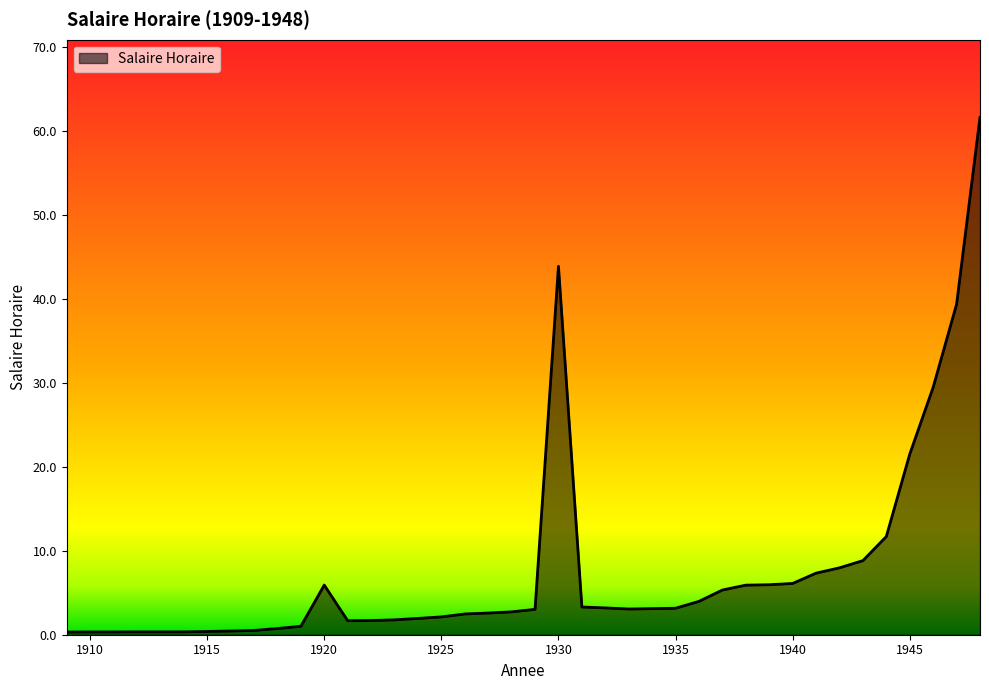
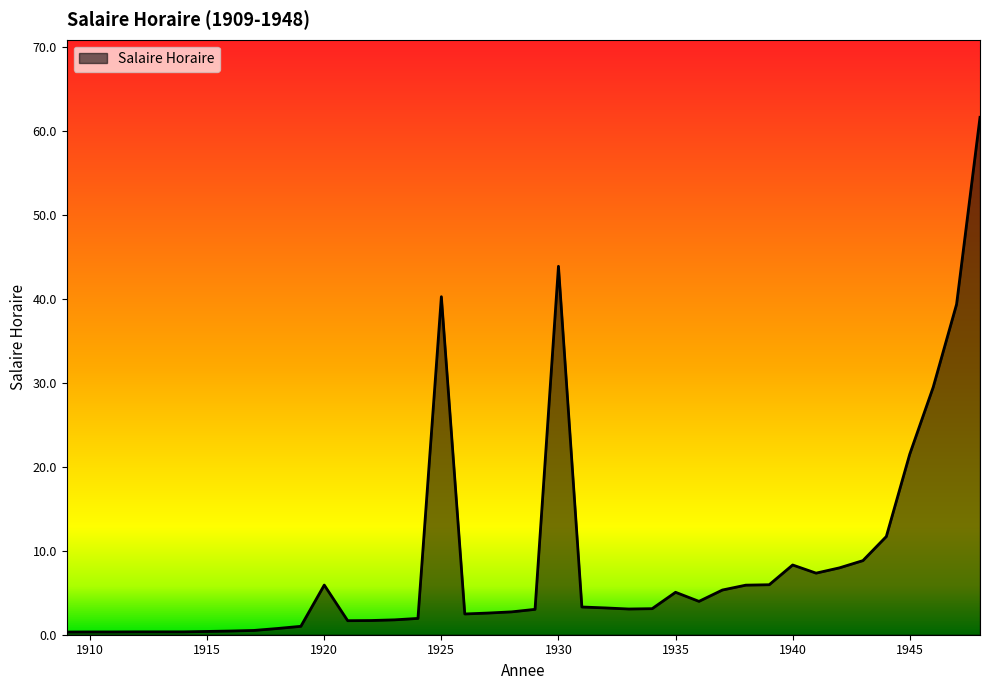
  {
    "1910": 0,
    "1915": 0,
    "1920": 6,
-   "1925": 2,
+   "1925": 40,
    "1930": 44,
-   "1935": 3,
-   "1940": 6,
+   "1935": 5,
+   "1940": 8,
    "1945": 21
  }
